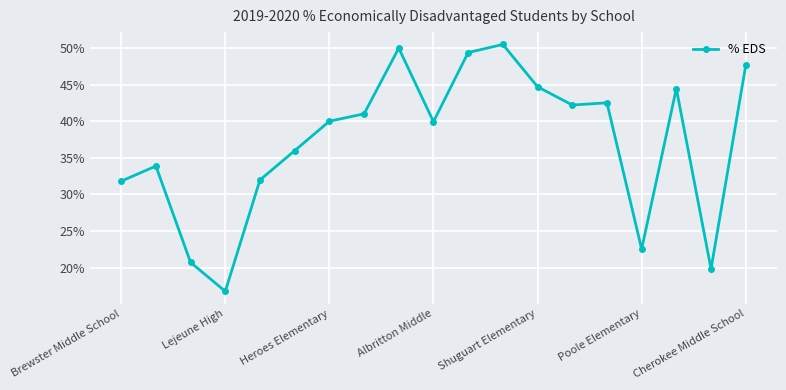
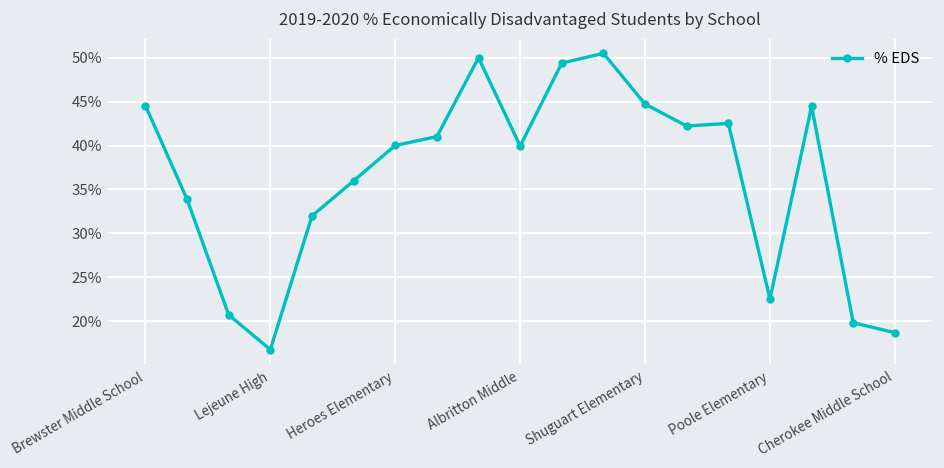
  {
-   "Brewster Middle School": "32%",
+   "Brewster Middle School": "45%",
    "Lejeune High": "17%",
    "Heroes Elementary": "40%",
    "Albritton Middle": "40%",
    "Shuguart Elementary": "45%",
    "Poole Elementary": "23%",
-   "Cherokee Middle School": "48%"
+   "Cherokee Middle School": "19%"
  }
